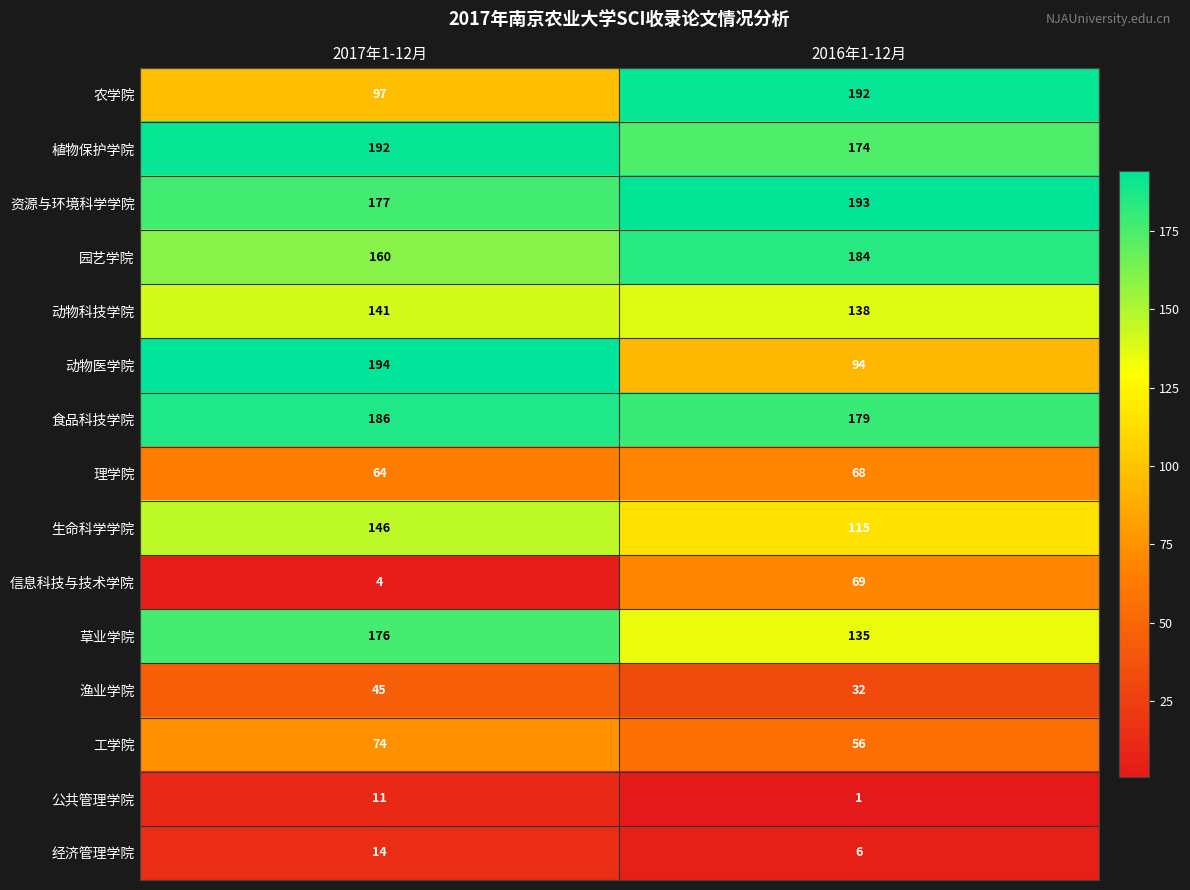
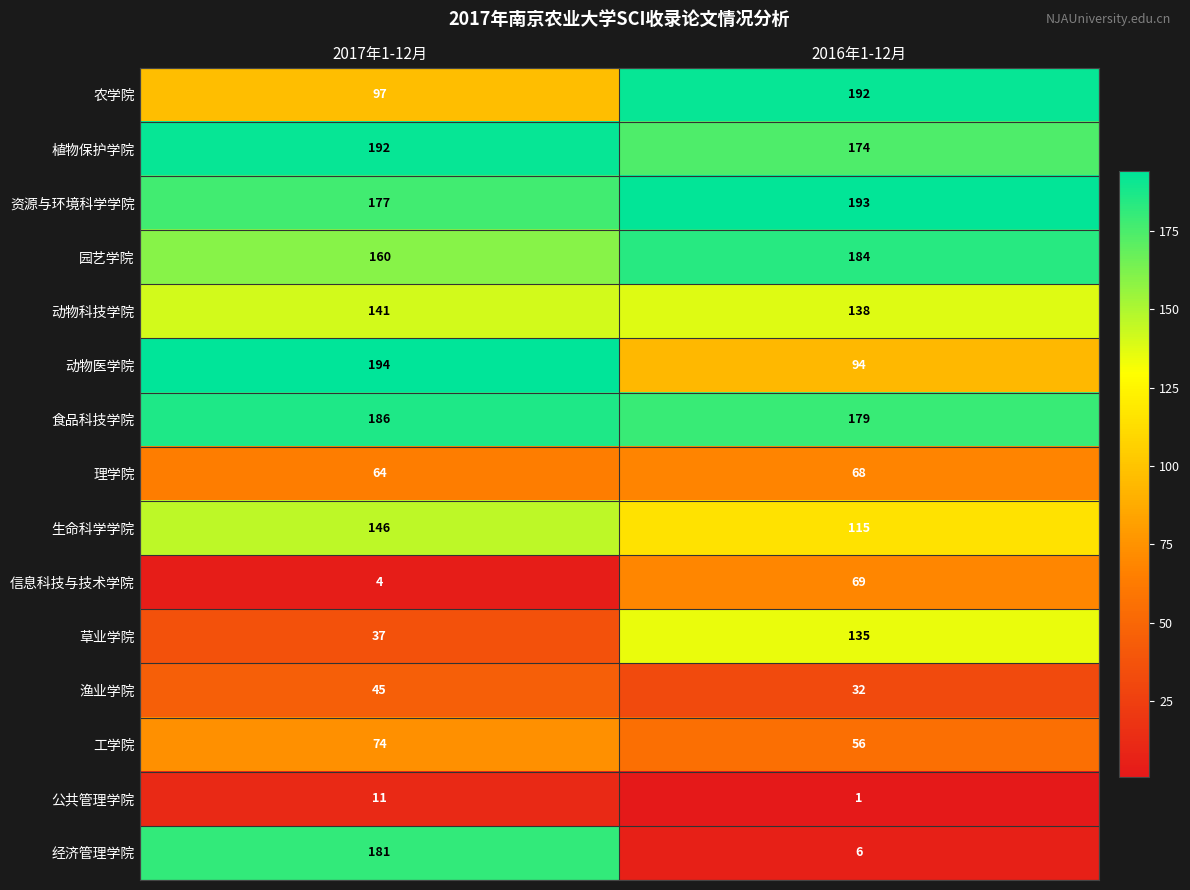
  {
    "农学院": {
      "2017年1-12月": 97,
      "2016年1-12月": 192
    },
    "植物保护学院": {
      "2017年1-12月": 192,
      "2016年1-12月": 174
    },
    "资源与环境科学学院": {
      "2017年1-12月": 177,
      "2016年1-12月": 193
    },
    "园艺学院": {
      "2017年1-12月": 160,
      "2016年1-12月": 184
    },
    "动物科技学院": {
      "2017年1-12月": 141,
      "2016年1-12月": 138
    },
    "动物医学院": {
      "2017年1-12月": 194,
      "2016年1-12月": 94
    },
    "食品科技学院": {
      "2017年1-12月": 186,
      "2016年1-12月": 179
    },
    "理学院": {
      "2017年1-12月": 64,
      "2016年1-12月": 68
    },
    "生命科学学院": {
      "2017年1-12月": 146,
      "2016年1-12月": 115
    },
    "信息科技与技术学院": {
      "2017年1-12月": 4,
      "2016年1-12月": 69
    },
    "草业学院": {
-     "2017年1-12月": 176,
+     "2017年1-12月": 37,
      "2016年1-12月": 135
    },
    "渔业学院": {
      "2017年1-12月": 45,
      "2016年1-12月": 32
    },
    "工学院": {
      "2017年1-12月": 74,
      "2016年1-12月": 56
    },
    "公共管理学院": {
      "2017年1-12月": 11,
      "2016年1-12月": 1
    },
    "经济管理学院": {
-     "2017年1-12月": 14,
+     "2017年1-12月": 181,
      "2016年1-12月": 6
    }
  }
